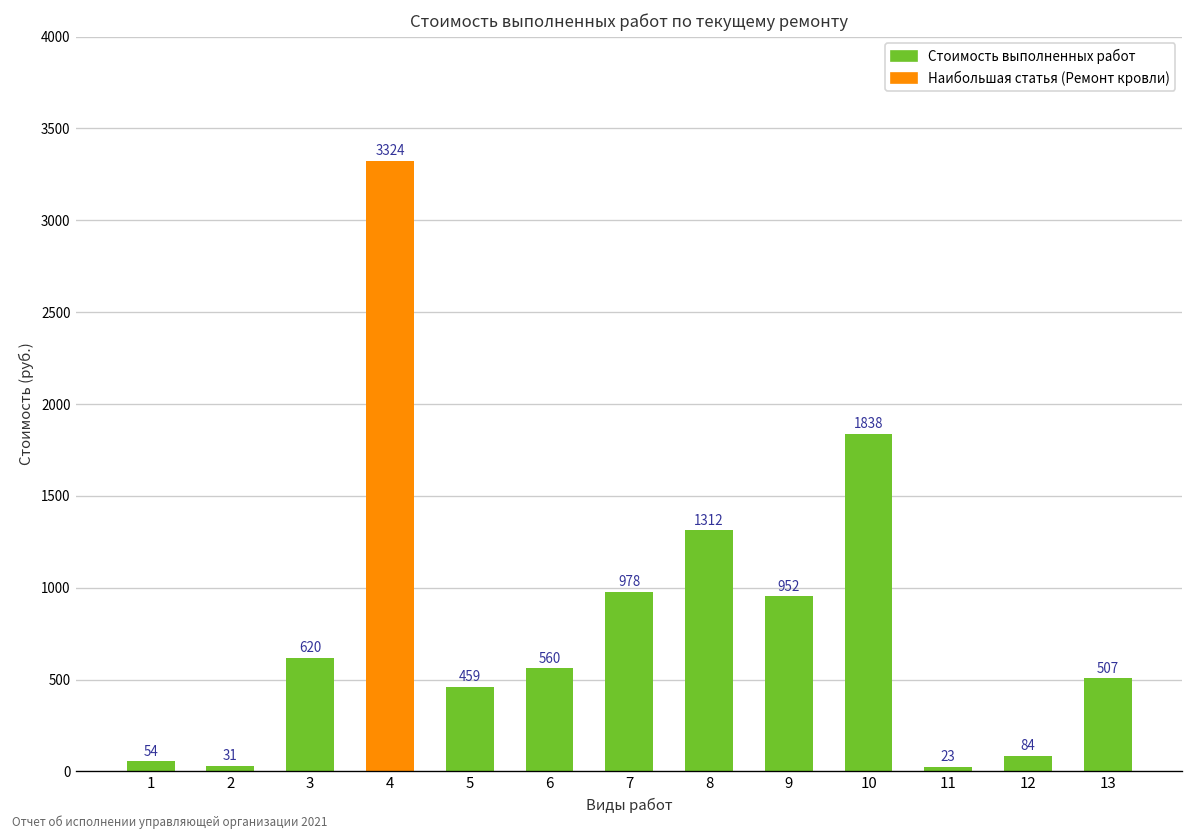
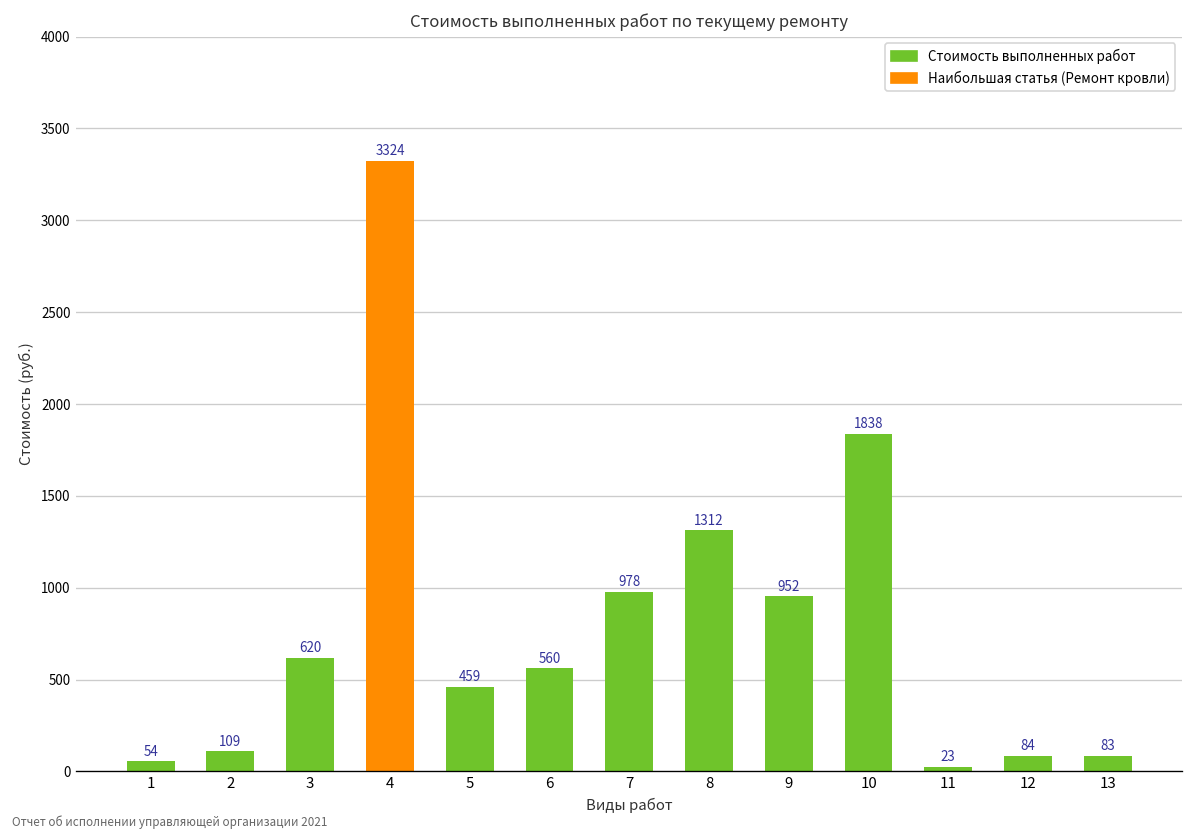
  {
    "1": 54,
-   "2": 31,
+   "2": 109,
    "3": 620,
    "4": 3324,
    "5": 459,
    "6": 560,
    "7": 978,
    "8": 1312,
    "9": 952,
    "10": 1838,
    "11": 23,
    "12": 84,
-   "13": 507
+   "13": 83
  }
